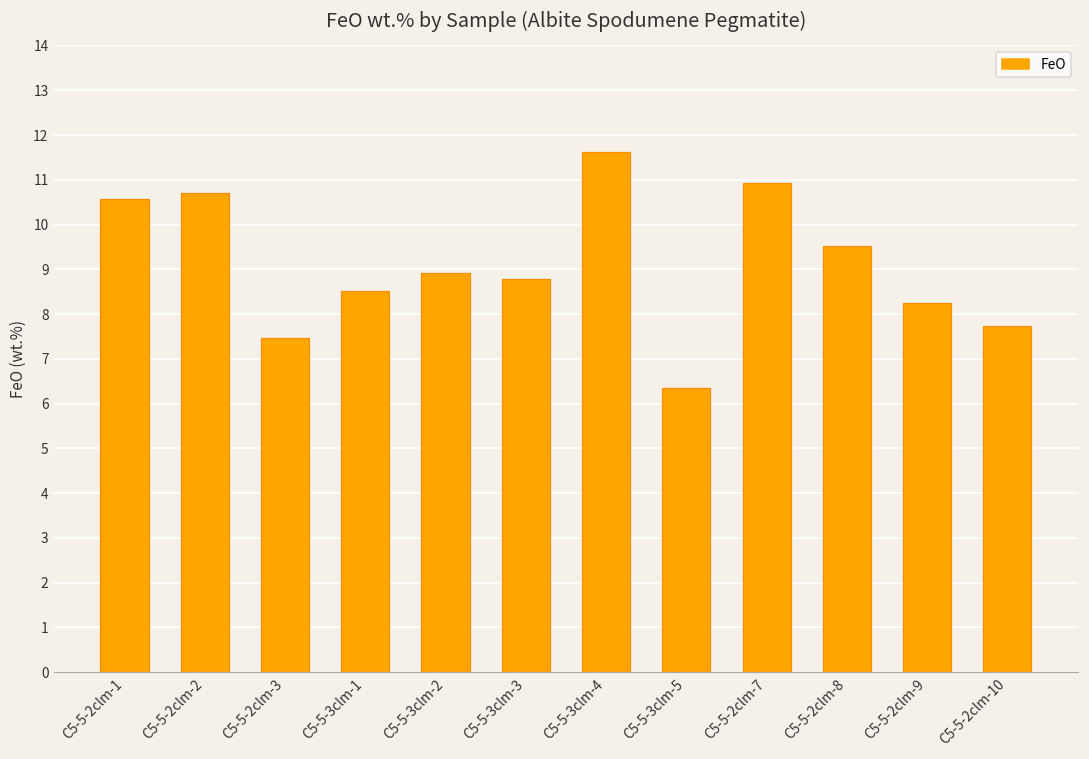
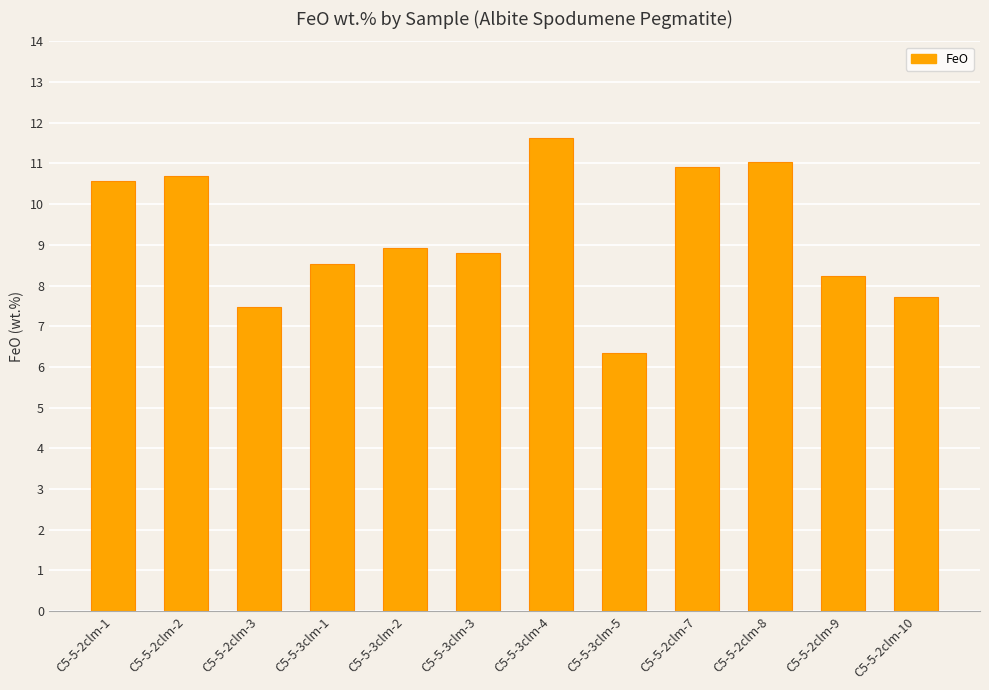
  {
    "C5-5-2clm-1": 10.6,
    "C5-5-2clm-2": 10.7,
    "C5-5-2clm-3": 7.5,
    "C5-5-3clm-1": 8.5,
    "C5-5-3clm-2": 8.9,
    "C5-5-3clm-3": 8.8,
    "C5-5-3clm-4": 11.6,
    "C5-5-3clm-5": 6.3,
    "C5-5-2clm-7": 10.9,
-   "C5-5-2clm-8": 9.5,
+   "C5-5-2clm-8": 11.0,
    "C5-5-2clm-9": 8.2,
    "C5-5-2clm-10": 7.7
  }
